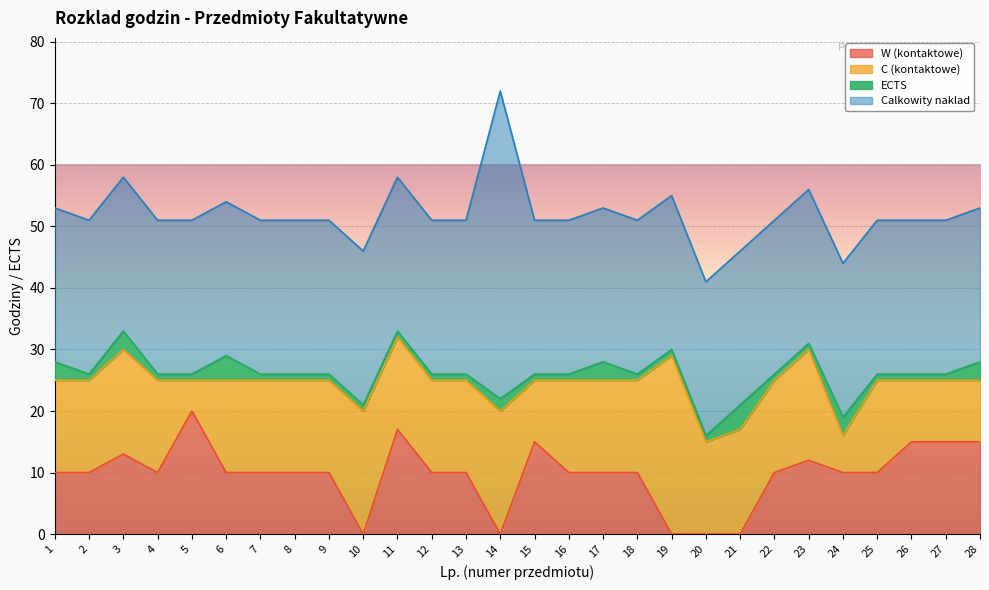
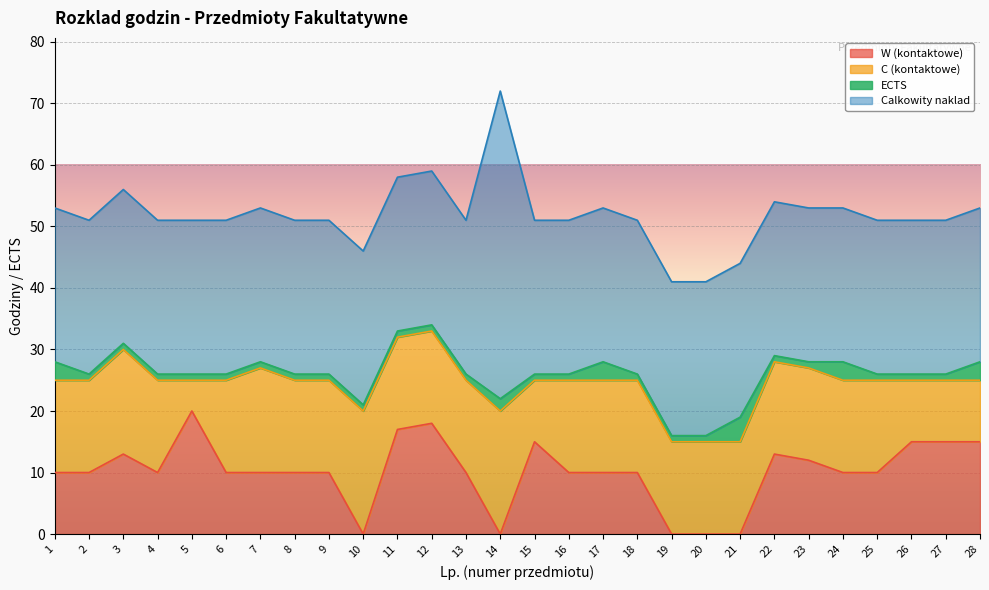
  {
    "W (kontaktowe)": {
      "1": 10,
      "2": 10,
      "3": 13,
      "4": 10,
      "5": 20,
      "6": 10,
      "7": 10,
      "8": 10,
      "9": 10,
      "10": 0,
      "11": 17,
-     "12": 10,
+     "12": 18,
      "13": 10,
      "14": 0,
      "15": 15,
      "16": 10,
      "17": 10,
      "18": 10,
      "19": 0,
      "20": 0,
      "21": 0,
-     "22": 10,
+     "22": 13,
      "23": 12,
      "24": 10,
      "25": 10,
      "26": 15,
      "27": 15,
      "28": 15
    },
    "C (kontaktowe)": {
      "1": 15,
      "2": 15,
      "3": 17,
      "4": 15,
      "5": 5,
      "6": 15,
-     "7": 15,
+     "7": 17,
      "8": 15,
      "9": 15,
      "10": 20,
      "11": 15,
      "12": 15,
      "13": 15,
      "14": 20,
      "15": 10,
      "16": 15,
      "17": 15,
      "18": 15,
-     "19": 29,
+     "19": 15,
      "20": 15,
-     "21": 17,
+     "21": 15,
      "22": 15,
-     "23": 18,
-     "24": 6,
+     "23": 15,
+     "24": 15,
      "25": 15,
      "26": 10,
      "27": 10,
      "28": 10
    },
    "ECTS": {
      "1": 3,
      "2": 1,
-     "3": 3,
+     "3": 1,
      "4": 1,
      "5": 1,
-     "6": 4,
+     "6": 1,
      "7": 1,
      "8": 1,
      "9": 1,
      "10": 1,
      "11": 1,
      "12": 1,
      "13": 1,
      "14": 2,
      "15": 1,
      "16": 1,
      "17": 3,
      "18": 1,
      "19": 1,
      "20": 1,
      "21": 4,
      "22": 1,
      "23": 1,
      "24": 3,
      "25": 1,
      "26": 1,
      "27": 1,
      "28": 3
    },
    "Calkowity naklad": {
      "1": 25,
      "2": 25,
      "3": 25,
      "4": 25,
      "5": 25,
      "6": 25,
      "7": 25,
      "8": 25,
      "9": 25,
      "10": 25,
      "11": 25,
      "12": 25,
      "13": 25,
      "14": 50,
      "15": 25,
      "16": 25,
      "17": 25,
      "18": 25,
      "19": 25,
      "20": 25,
      "21": 25,
      "22": 25,
      "23": 25,
      "24": 25,
      "25": 25,
      "26": 25,
      "27": 25,
      "28": 25
    }
  }
